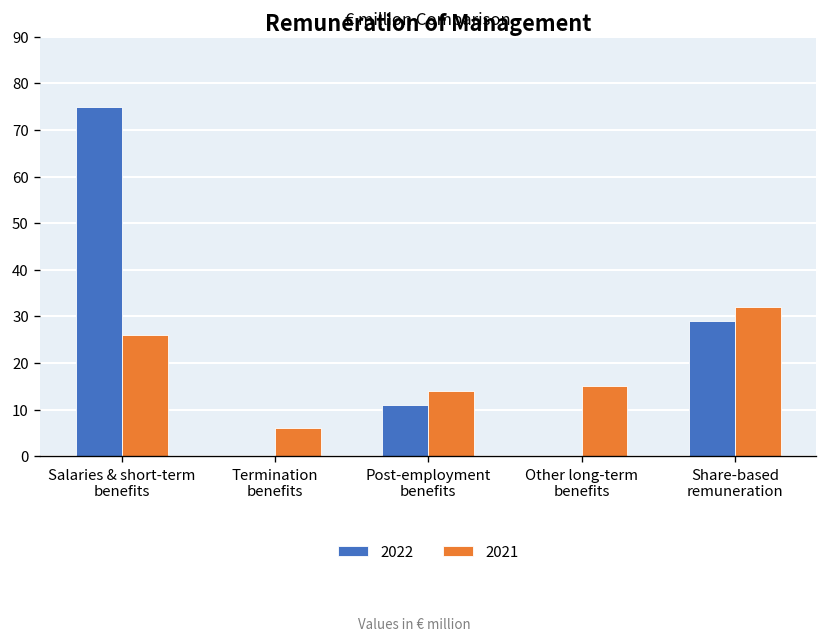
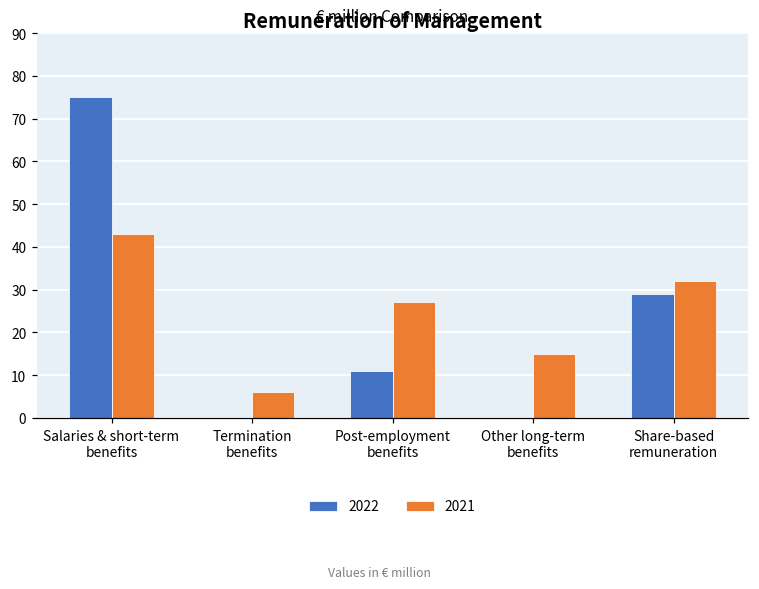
  {
    "2022": {
      "Salaries & short-term benefits": 75,
      "Termination benefits": 0,
      "Post-employment benefits": 11,
      "Other long-term benefits": 0,
      "Share-based remuneration": 29
    },
    "2021": {
-     "Salaries & short-term benefits": 26,
+     "Salaries & short-term benefits": 43,
      "Termination benefits": 6,
-     "Post-employment benefits": 14,
+     "Post-employment benefits": 27,
      "Other long-term benefits": 15,
      "Share-based remuneration": 32
    }
  }
